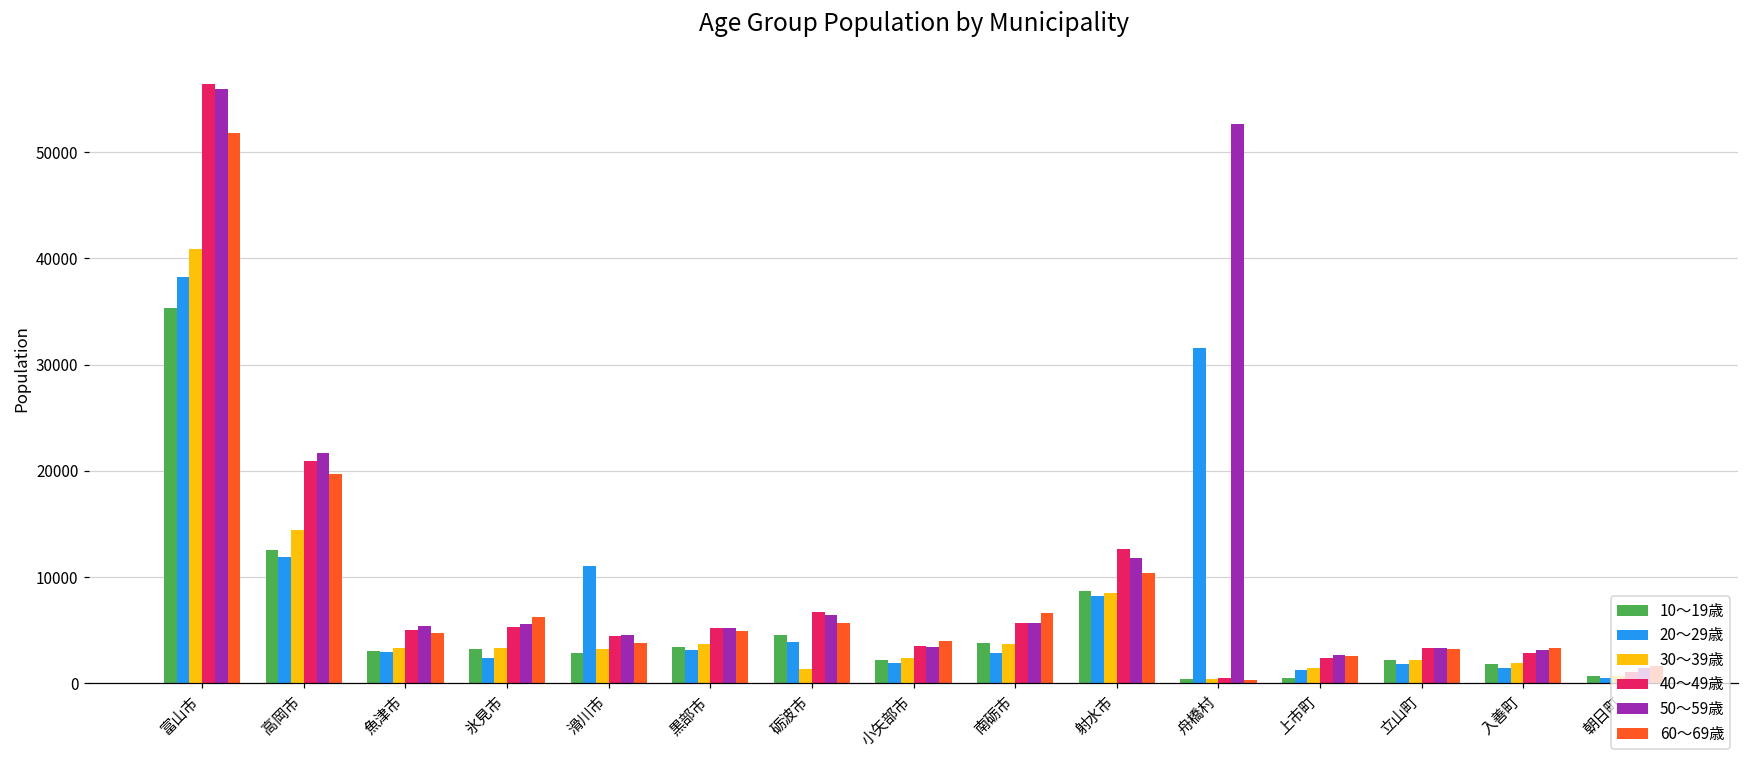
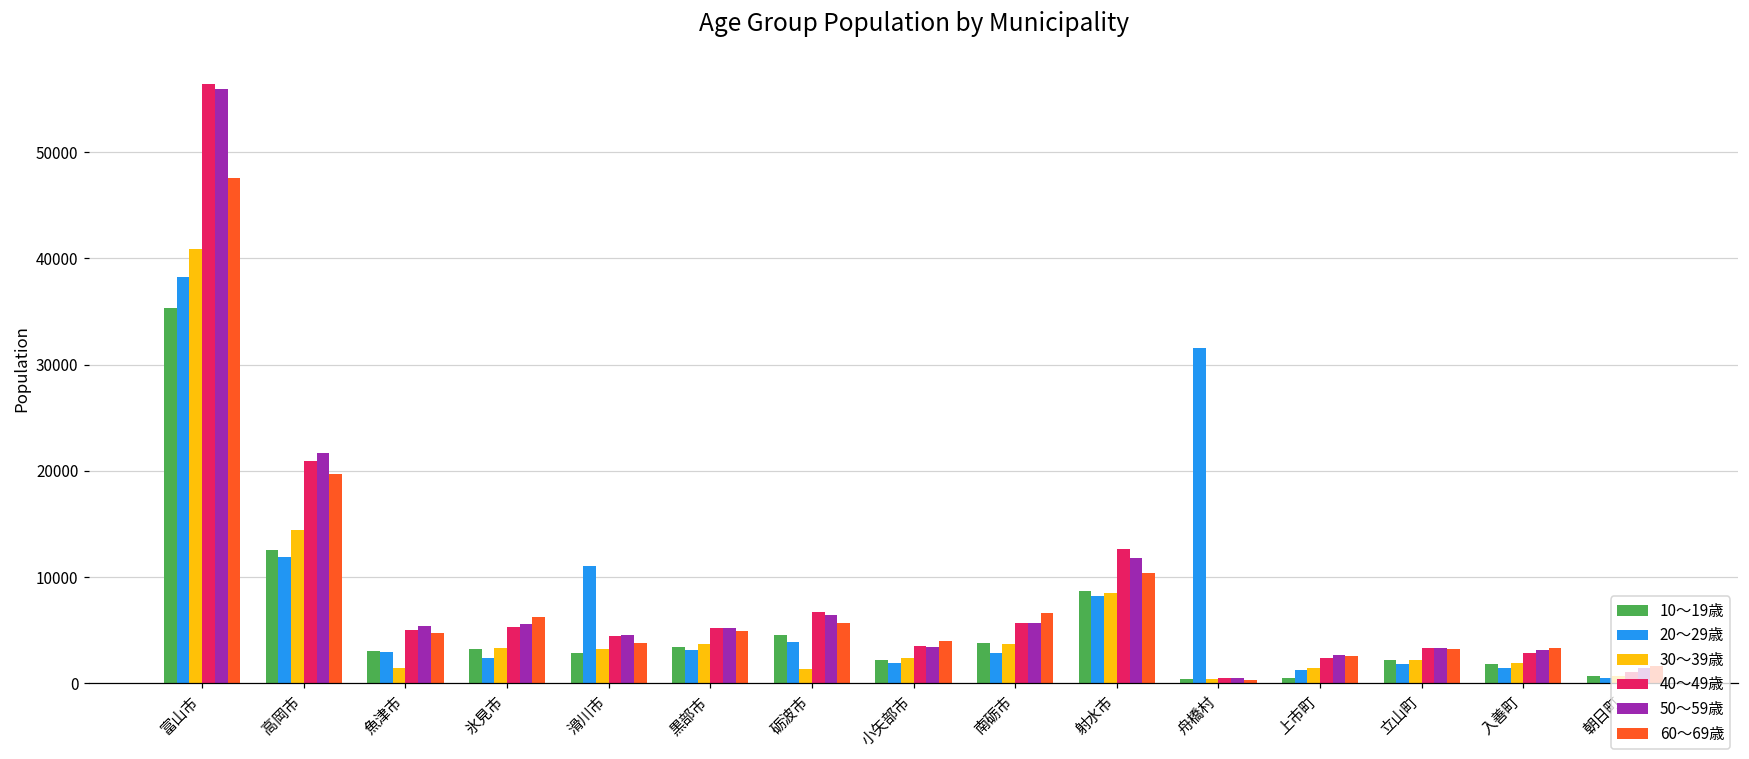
  {
    "10～19歳": {
      "富山市": 35000,
      "高岡市": 13000,
      "魚津市": 3000,
      "氷見市": 3000,
      "滑川市": 3000,
      "黒部市": 3000,
      "砺波市": 5000,
      "小矢部市": 2000,
      "南砺市": 4000,
      "射水市": 9000,
      "舟橋村": 0,
      "上市町": 0,
      "立山町": 2000,
      "入善町": 2000,
      "朝日町": 1000
    },
    "20～29歳": {
      "富山市": 38000,
      "高岡市": 12000,
      "魚津市": 3000,
      "氷見市": 2000,
      "滑川市": 11000,
      "黒部市": 3000,
      "砺波市": 4000,
      "小矢部市": 2000,
      "南砺市": 3000,
      "射水市": 8000,
      "舟橋村": 32000,
      "上市町": 1000,
      "立山町": 2000,
      "入善町": 1000,
      "朝日町": 0
    },
    "30～39歳": {
      "富山市": 41000,
      "高岡市": 14000,
-     "魚津市": 3000,
+     "魚津市": 1000,
      "氷見市": 3000,
      "滑川市": 3000,
      "黒部市": 4000,
      "砺波市": 1000,
      "小矢部市": 2000,
      "南砺市": 4000,
      "射水市": 9000,
      "舟橋村": 0,
      "上市町": 1000,
      "立山町": 2000,
      "入善町": 2000
    },
    "40～49歳": {
      "富山市": 56000,
      "高岡市": 21000,
      "魚津市": 5000,
      "氷見市": 5000,
      "滑川市": 4000,
      "黒部市": 5000,
      "砺波市": 7000,
      "小矢部市": 3000,
      "南砺市": 6000,
      "射水市": 13000,
      "舟橋村": 1000,
      "上市町": 2000,
      "立山町": 3000,
      "入善町": 3000
    },
    "50～59歳": {
      "富山市": 56000,
      "高岡市": 22000,
      "魚津市": 5000,
      "氷見市": 6000,
      "滑川市": 5000,
      "黒部市": 5000,
      "砺波市": 6000,
      "小矢部市": 3000,
      "南砺市": 6000,
      "射水市": 12000,
-     "舟橋村": 53000,
+     "舟橋村": 1000,
      "上市町": 3000,
      "立山町": 3000,
      "入善町": 3000
    },
    "60～69歳": {
-     "富山市": 52000,
+     "富山市": 48000,
      "高岡市": 20000,
      "魚津市": 5000,
      "氷見市": 6000,
      "滑川市": 4000,
      "黒部市": 5000,
      "砺波市": 6000,
      "小矢部市": 4000,
      "南砺市": 7000,
      "射水市": 10000,
      "舟橋村": 0,
      "上市町": 3000,
      "立山町": 3000,
      "入善町": 3000
    }
  }
